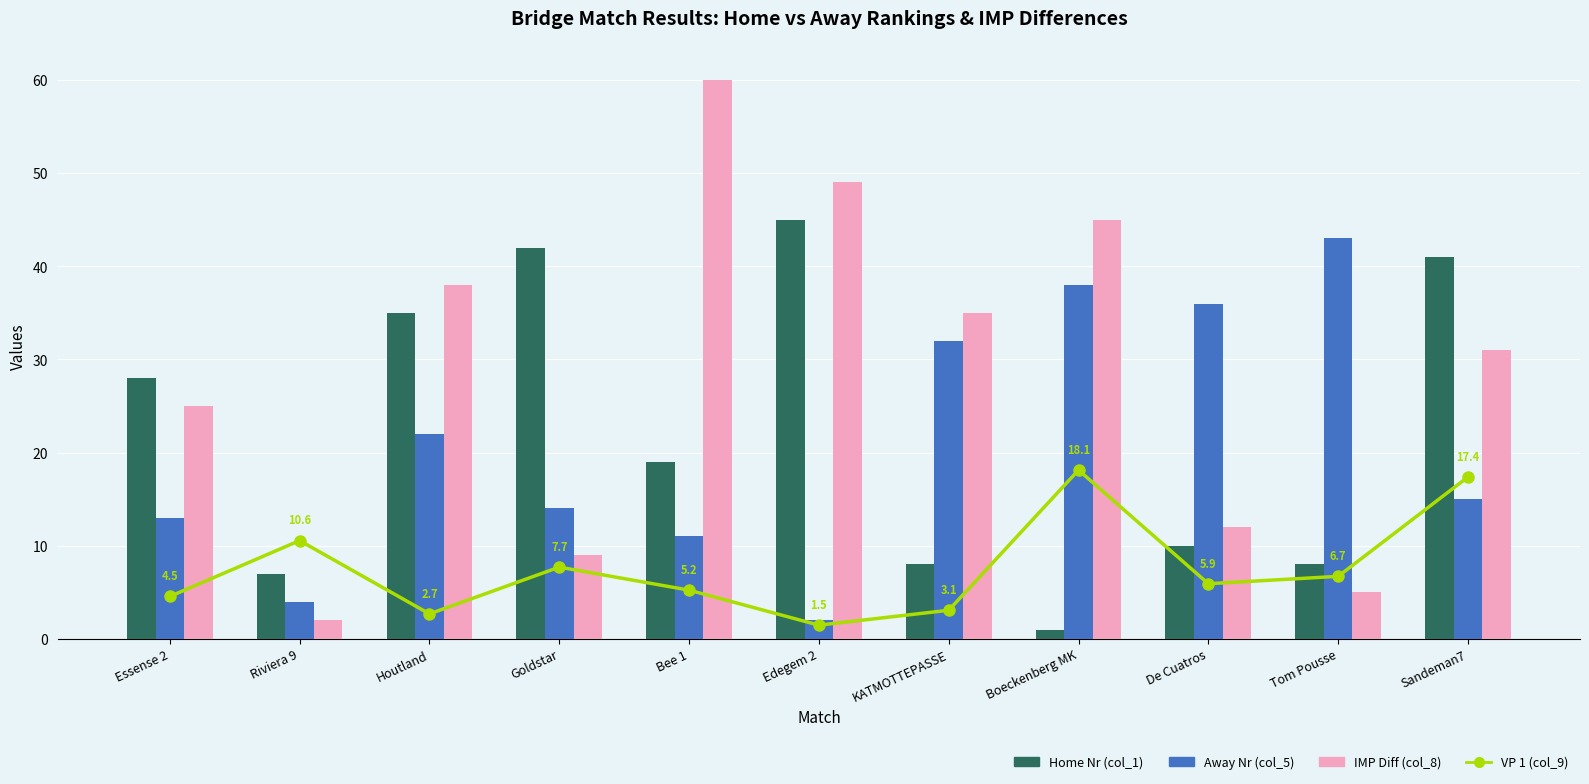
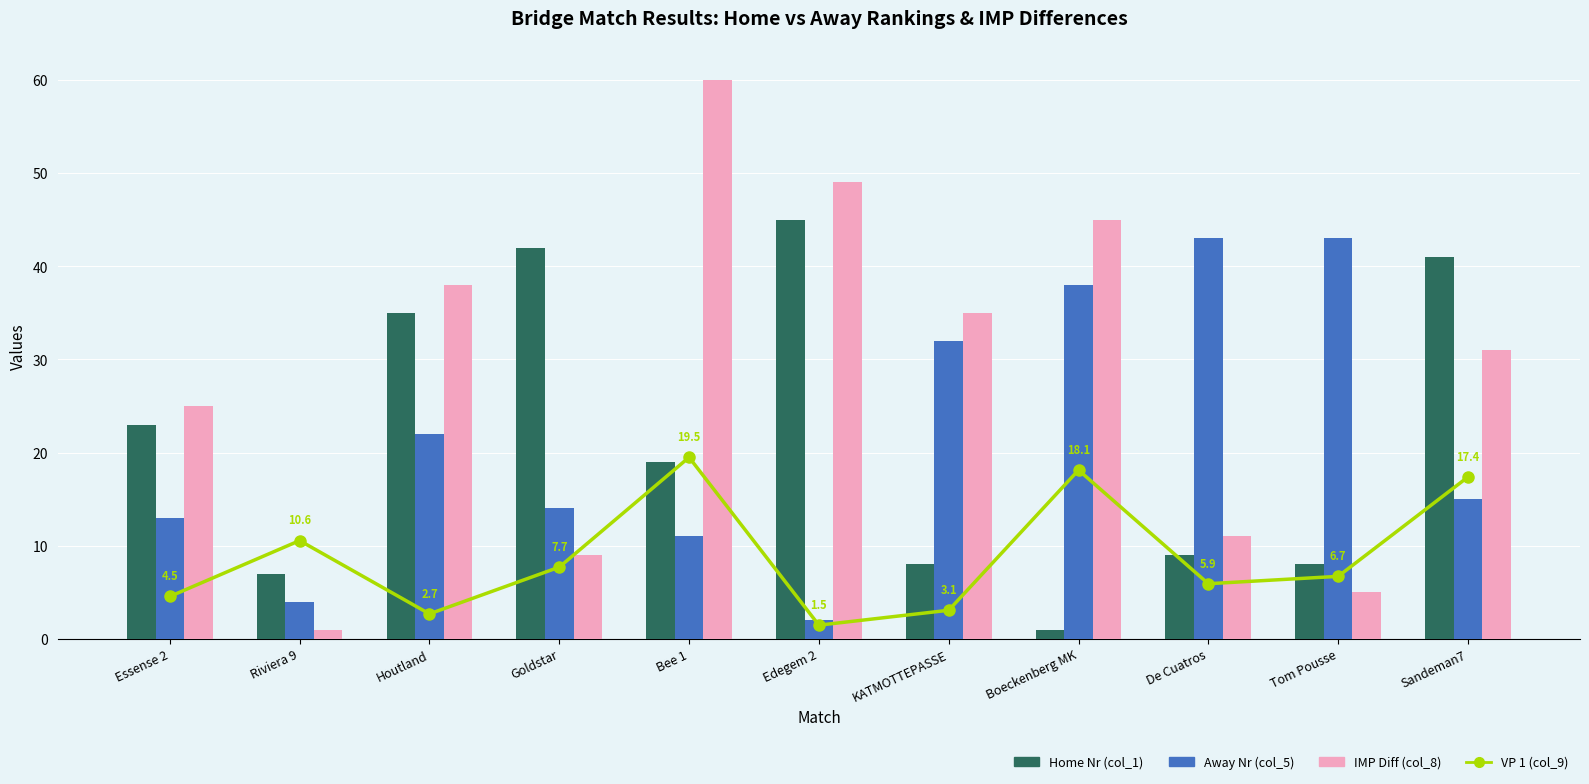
  {
    "Home Nr (col_1)": {
-     "Essense 2": 28,
+     "Essense 2": 23,
      "Riviera 9": 7,
      "Houtland": 35,
      "Goldstar": 42,
      "Bee 1": 19,
      "Edegem 2": 45,
      "KATMOTTEPASSE": 8,
      "Boeckenberg MK": 1,
-     "De Cuatros": 10,
+     "De Cuatros": 9,
      "Tom Pousse": 8,
      "Sandeman7": 41
    },
    "VP 1 (col_9)": {
      "Essense 2": 4.5,
      "Riviera 9": 10.6,
      "Houtland": 2.7,
      "Goldstar": 7.7,
-     "Bee 1": 5.2,
+     "Bee 1": 19.5,
      "Edegem 2": 1.5,
      "KATMOTTEPASSE": 3.1,
      "Boeckenberg MK": 18.1,
      "De Cuatros": 5.9,
      "Tom Pousse": 6.7,
      "Sandeman7": 17.4
    },
    "Away Nr (col_5)": {
      "Riviera 9": 4,
      "Bee 1": 11,
-     "De Cuatros": 36,
+     "De Cuatros": 43,
      "Sandeman7": 15
    },
    "IMP Diff (col_8)": {
      "Essense 2": 25,
-     "Riviera 9": 2,
+     "Riviera 9": 1,
      "Houtland": 38,
      "Goldstar": 9,
      "Bee 1": 60,
      "Edegem 2": 49,
      "KATMOTTEPASSE": 35,
      "Boeckenberg MK": 45,
-     "De Cuatros": 12,
+     "De Cuatros": 11,
      "Tom Pousse": 5,
      "Sandeman7": 31
    }
  }
